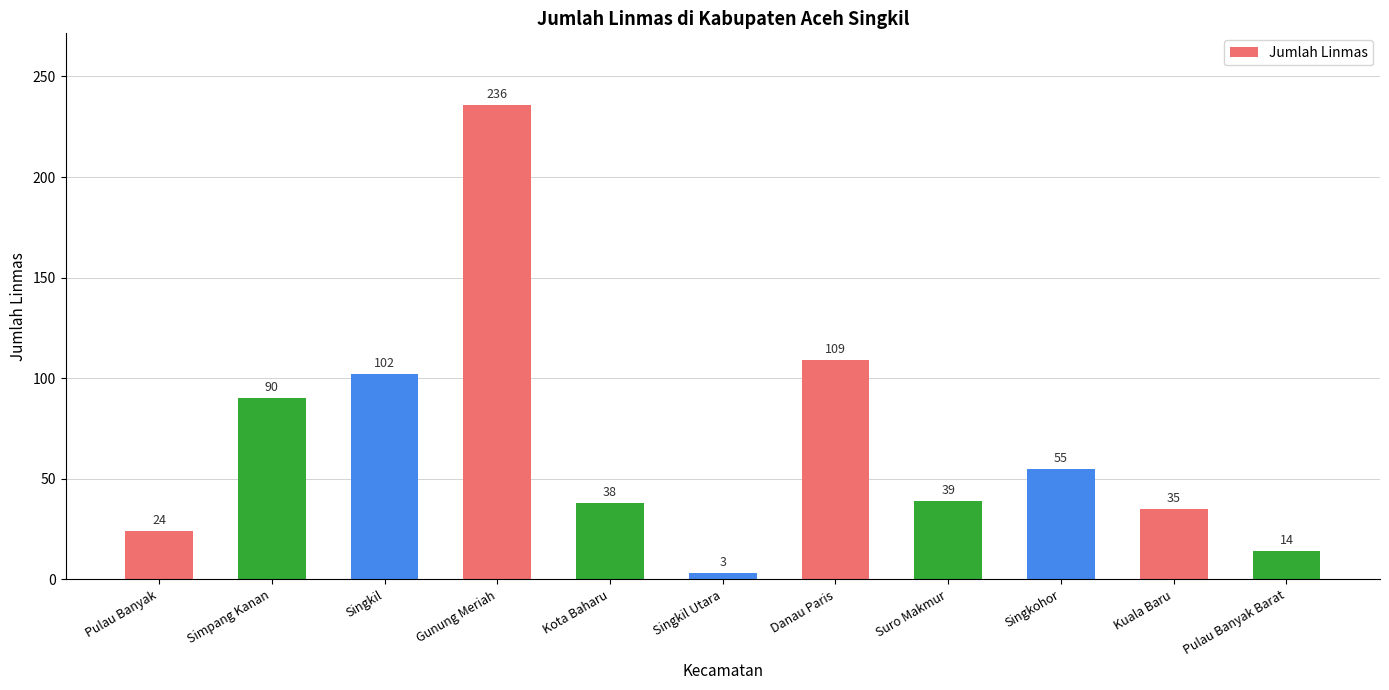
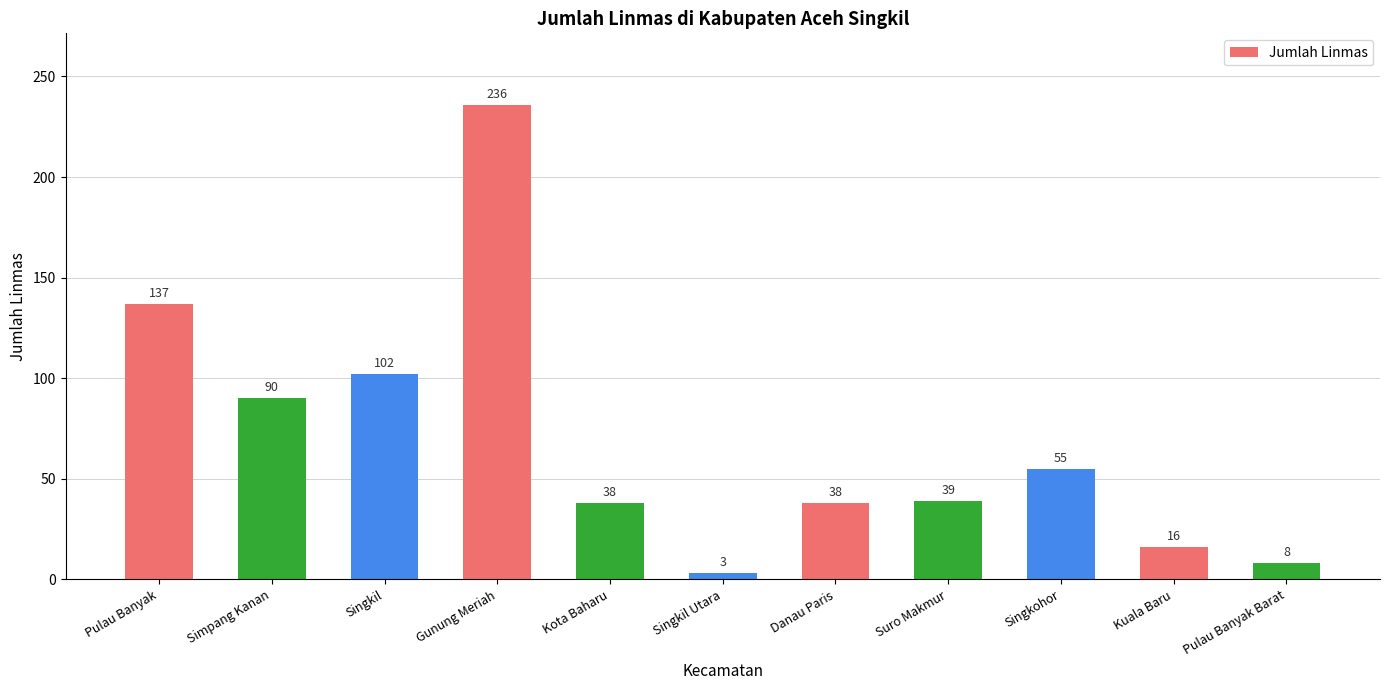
  {
-   "Pulau Banyak": 24,
+   "Pulau Banyak": 137,
    "Simpang Kanan": 90,
    "Singkil": 102,
    "Gunung Meriah": 236,
    "Kota Baharu": 38,
    "Singkil Utara": 3,
-   "Danau Paris": 109,
+   "Danau Paris": 38,
    "Suro Makmur": 39,
    "Singkohor": 55,
-   "Kuala Baru": 35,
-   "Pulau Banyak Barat": 14
+   "Kuala Baru": 16,
+   "Pulau Banyak Barat": 8
  }
